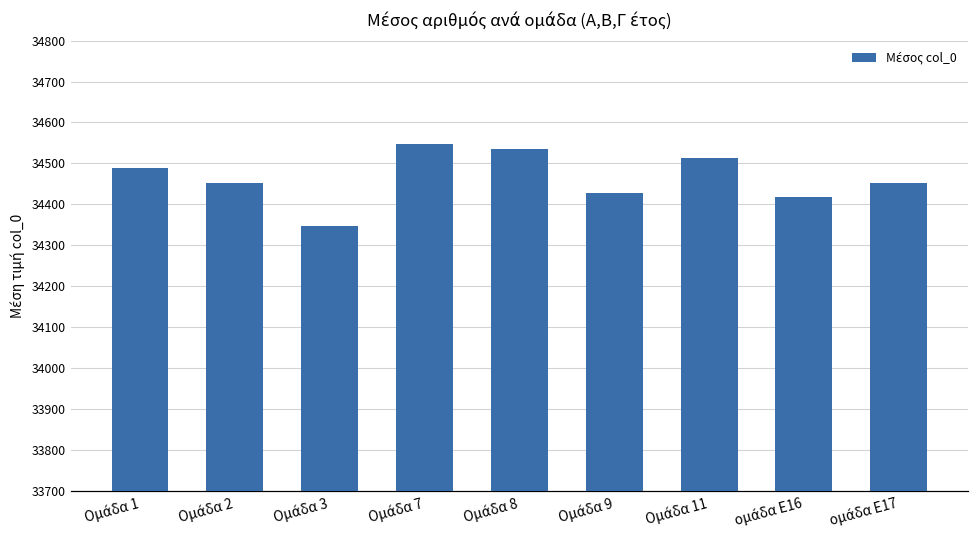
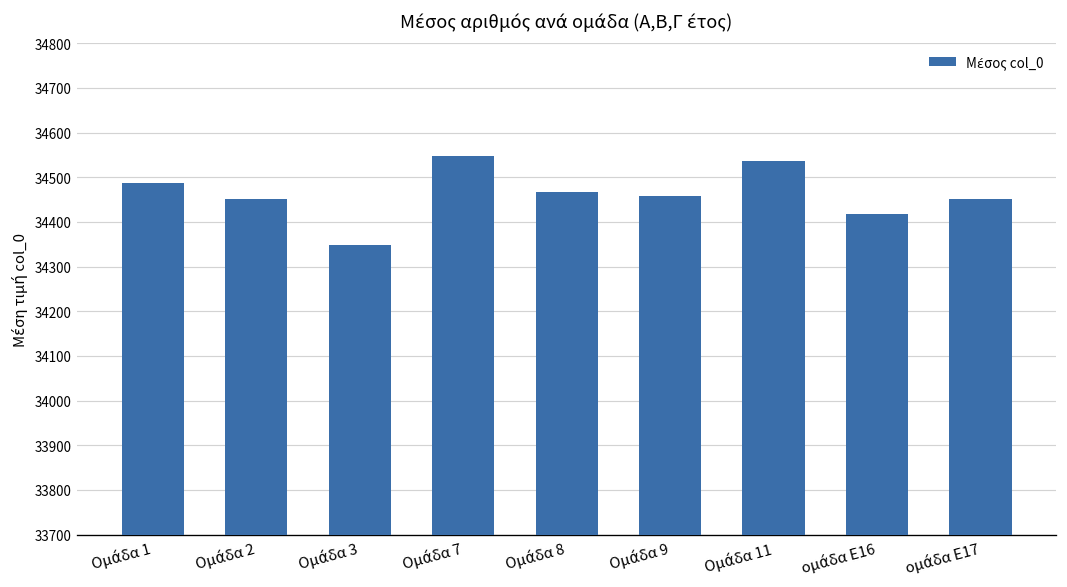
  {
    "Ομάδα 1": 34490,
    "Ομάδα 2": 34450,
    "Ομάδα 3": 34350,
    "Ομάδα 7": 34550,
-   "Ομάδα 8": 34530,
-   "Ομάδα 9": 34430,
-   "Ομάδα 11": 34510,
+   "Ομάδα 8": 34470,
+   "Ομάδα 9": 34460,
+   "Ομάδα 11": 34540,
    "ομάδα Ε16": 34420,
    "ομάδα E17": 34450
  }
